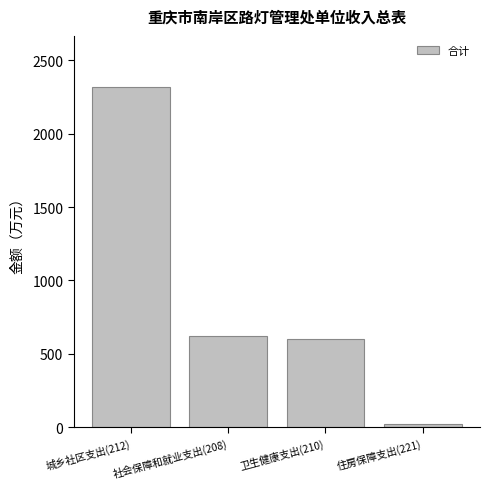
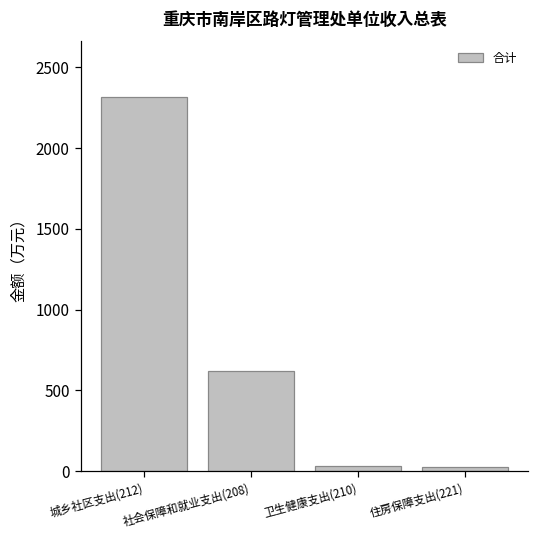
  {
    "城乡社区支出(212)": 2320,
    "社会保障和就业支出(208)": 620,
-   "卫生健康支出(210)": 600,
+   "卫生健康支出(210)": 30,
    "住房保障支出(221)": 20
  }
